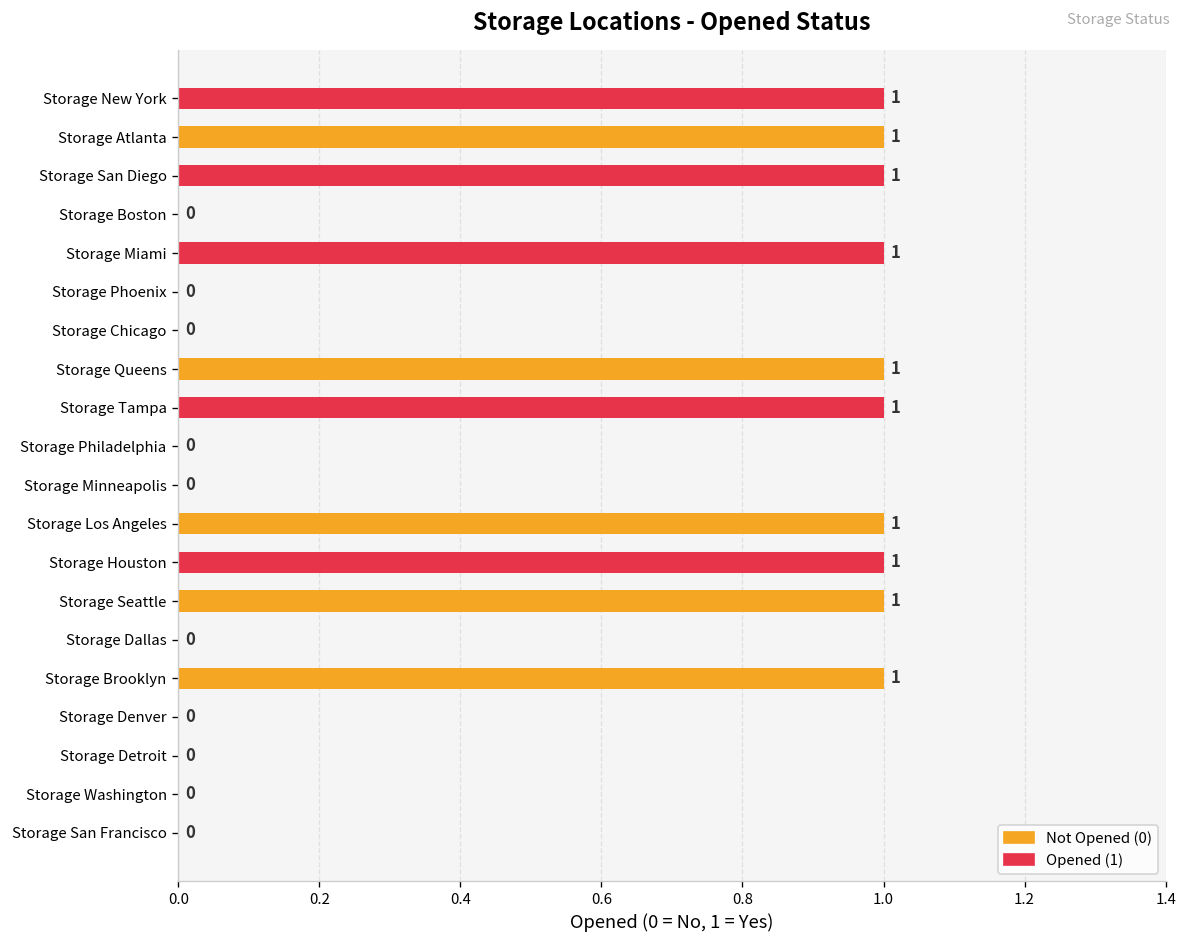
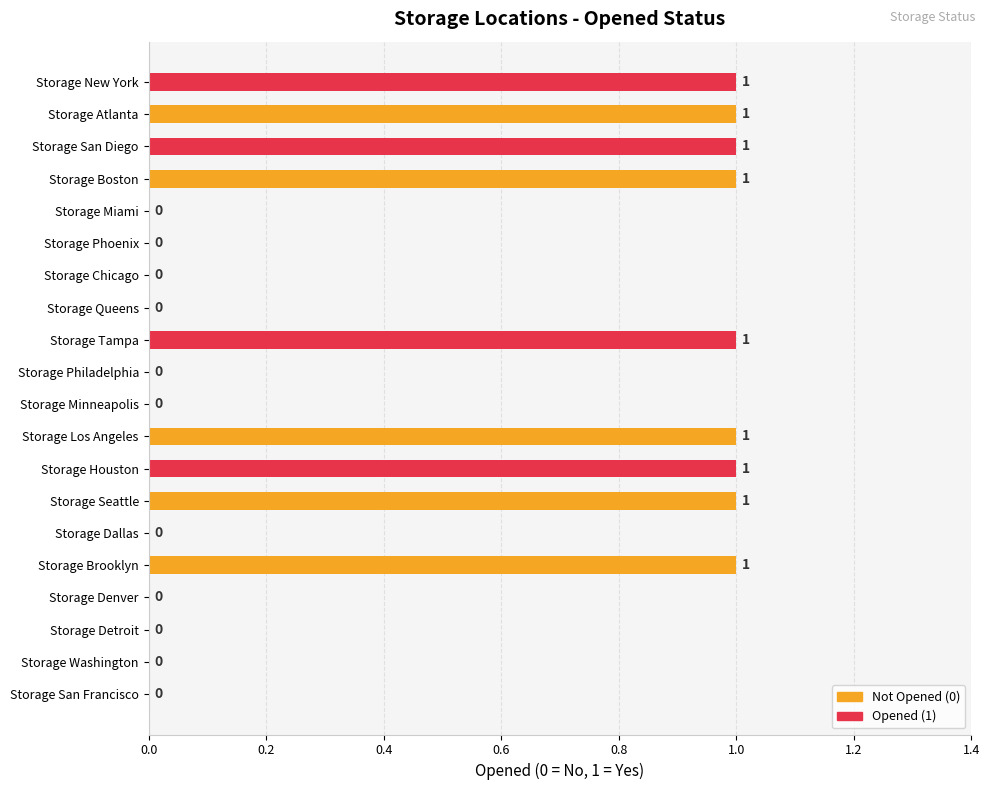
  {
    "Storage New York": 1,
    "Storage Atlanta": 1,
    "Storage San Diego": 1,
-   "Storage Boston": 0,
-   "Storage Miami": 1,
+   "Storage Boston": 1,
+   "Storage Miami": 0,
    "Storage Phoenix": 0,
    "Storage Chicago": 0,
-   "Storage Queens": 1,
+   "Storage Queens": 0,
    "Storage Tampa": 1,
    "Storage Philadelphia": 0,
    "Storage Minneapolis": 0,
    "Storage Los Angeles": 1,
    "Storage Houston": 1,
    "Storage Seattle": 1,
    "Storage Dallas": 0,
    "Storage Brooklyn": 1,
    "Storage Denver": 0,
    "Storage Detroit": 0,
    "Storage Washington": 0,
    "Storage San Francisco": 0
  }
